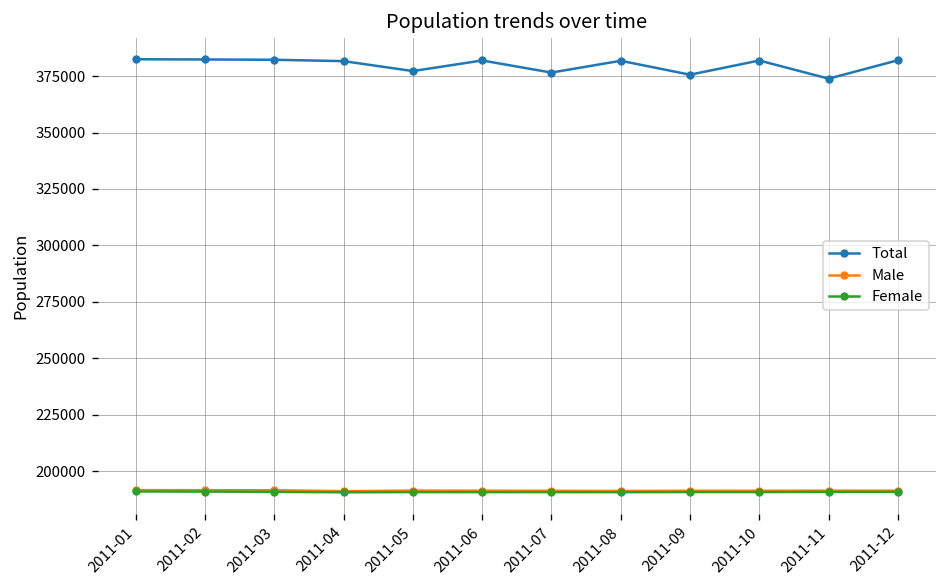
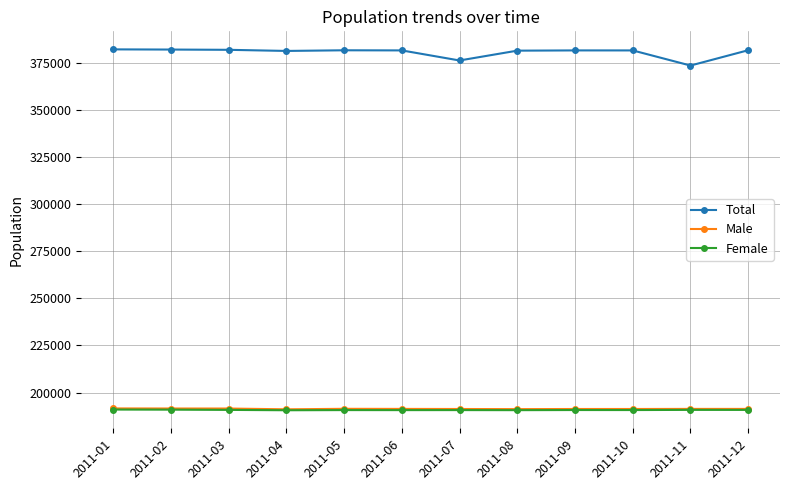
  {
    "Total": {
      "2011-01": 382000,
      "2011-02": 382000,
      "2011-03": 382000,
      "2011-04": 382000,
-     "2011-05": 377000,
+     "2011-05": 382000,
      "2011-06": 382000,
      "2011-07": 377000,
      "2011-08": 382000,
-     "2011-09": 376000,
+     "2011-09": 382000,
      "2011-10": 382000,
      "2011-11": 374000,
      "2011-12": 382000
    }
  }
